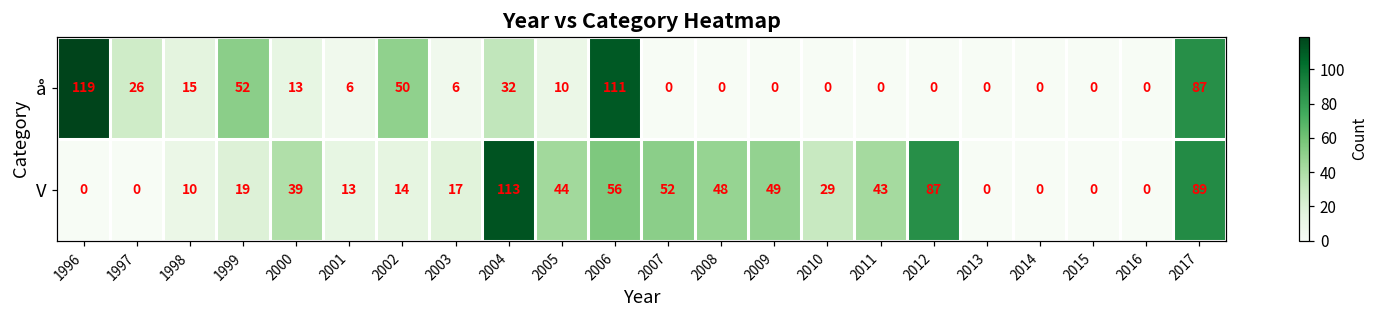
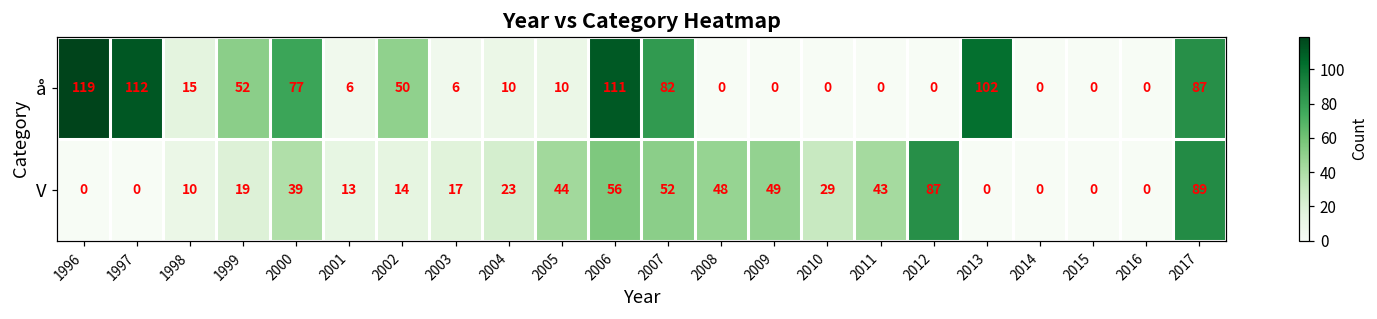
  {
    "å": {
      "1996": 119,
-     "1997": 26,
+     "1997": 112,
      "1998": 15,
      "1999": 52,
-     "2000": 13,
+     "2000": 77,
      "2001": 6,
      "2002": 50,
      "2003": 6,
-     "2004": 32,
+     "2004": 10,
      "2005": 10,
      "2006": 111,
-     "2007": 0,
+     "2007": 82,
      "2008": 0,
      "2009": 0,
      "2010": 0,
      "2011": 0,
      "2012": 0,
-     "2013": 0,
+     "2013": 102,
      "2014": 0,
      "2015": 0,
      "2016": 0,
      "2017": 87
    },
    "V": {
      "1996": 0,
      "1997": 0,
      "1998": 10,
      "1999": 19,
      "2000": 39,
      "2001": 13,
      "2002": 14,
      "2003": 17,
-     "2004": 113,
+     "2004": 23,
      "2005": 44,
      "2006": 56,
      "2007": 52,
      "2008": 48,
      "2009": 49,
      "2010": 29,
      "2011": 43,
      "2012": 87,
      "2013": 0,
      "2014": 0,
      "2015": 0,
      "2016": 0,
      "2017": 89
    }
  }
